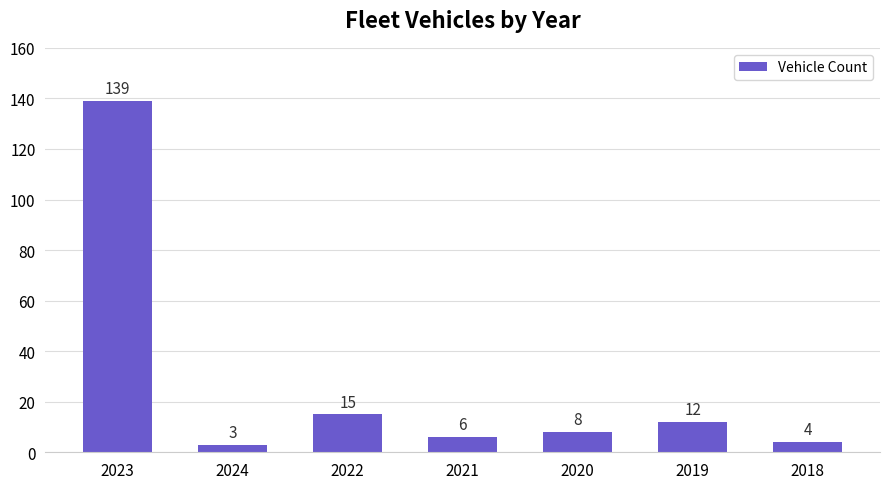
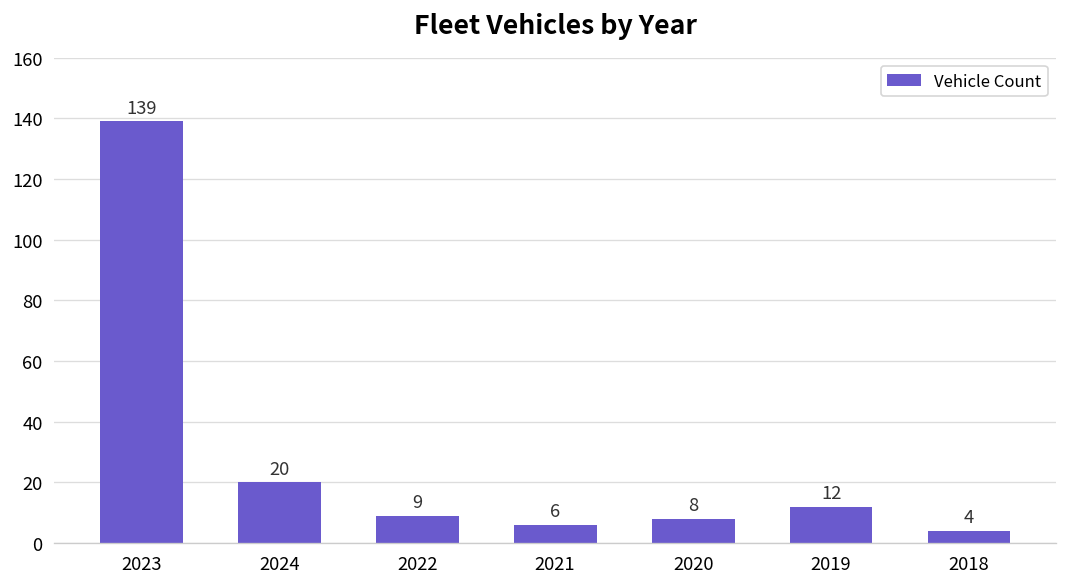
  {
    "2023": 139,
-   "2024": 3,
-   "2022": 15,
+   "2024": 20,
+   "2022": 9,
    "2021": 6,
    "2020": 8,
    "2019": 12,
    "2018": 4
  }
